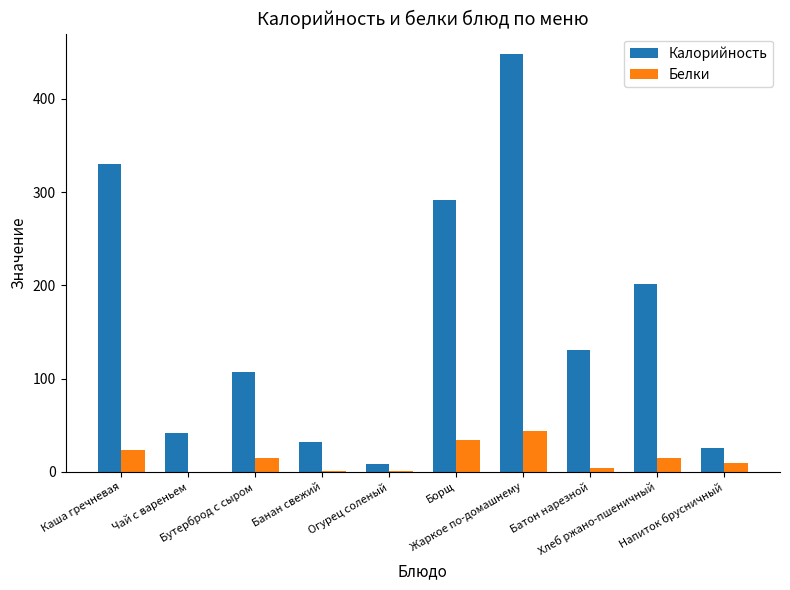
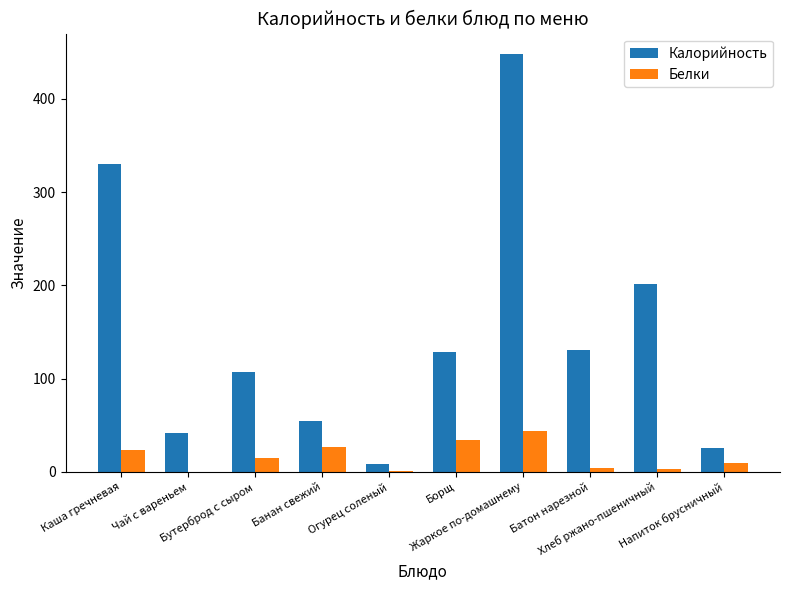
  {
    "Калорийность": {
      "Каша гречневая": 330,
      "Чай с вареньем": 40,
      "Бутерброд с сыром": 110,
-     "Банан свежий": 30,
+     "Банан свежий": 50,
      "Огурец соленый": 10,
-     "Борщ": 290,
+     "Борщ": 130,
      "Жаркое по-домашнему": 450,
      "Батон нарезной": 130,
      "Хлеб ржано-пшеничный": 200,
      "Напиток брусничный": 30
    },
    "Белки": {
      "Каша гречневая": 20,
      "Бутерброд с сыром": 10,
-     "Банан свежий": 0,
+     "Банан свежий": 30,
      "Борщ": 30,
      "Жаркое по-домашнему": 40,
      "Батон нарезной": 0,
-     "Хлеб ржано-пшеничный": 20,
+     "Хлеб ржано-пшеничный": 0,
      "Напиток брусничный": 10
    }
  }
